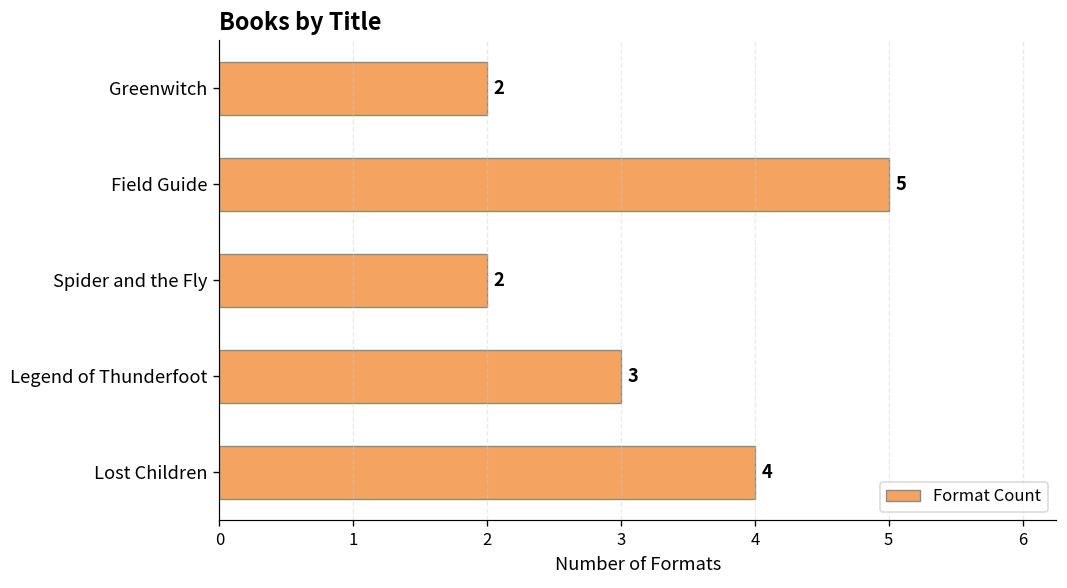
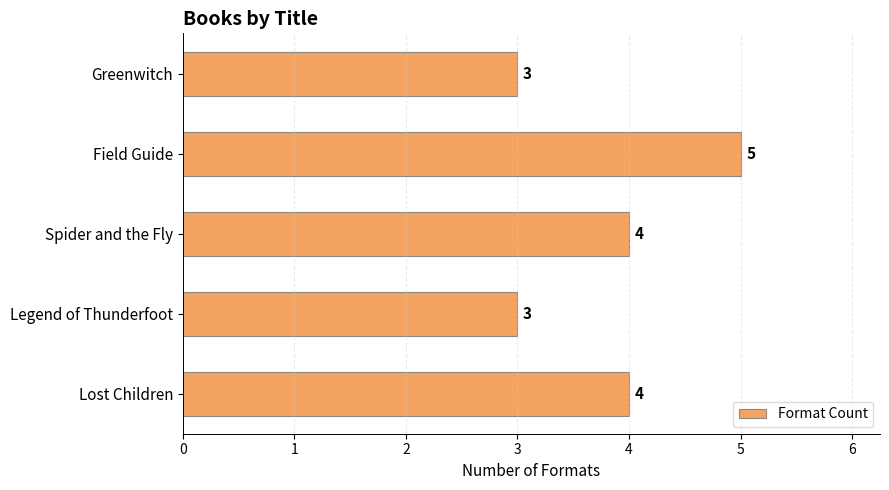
  {
-   "Greenwitch": 2,
+   "Greenwitch": 3,
    "Field Guide": 5,
-   "Spider and the Fly": 2,
+   "Spider and the Fly": 4,
    "Legend of Thunderfoot": 3,
    "Lost Children": 4
  }
